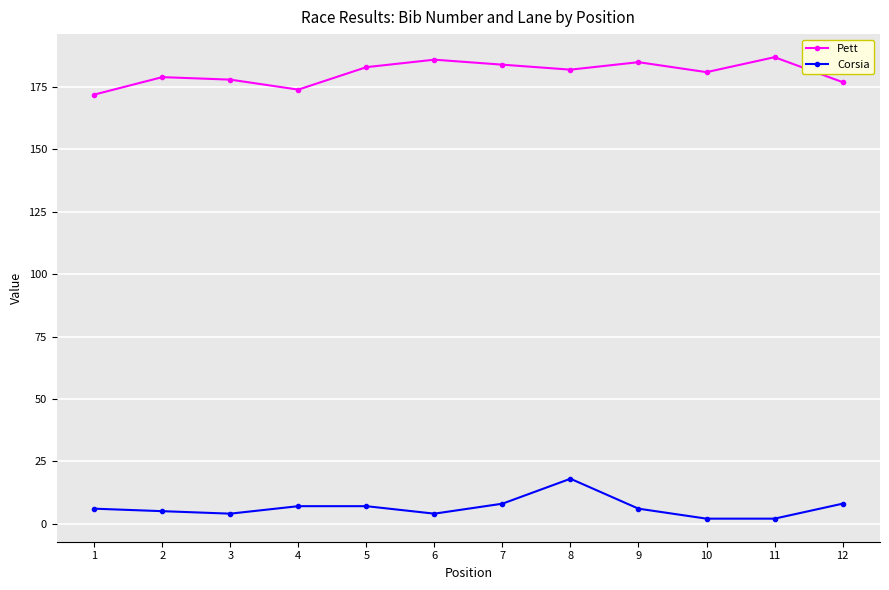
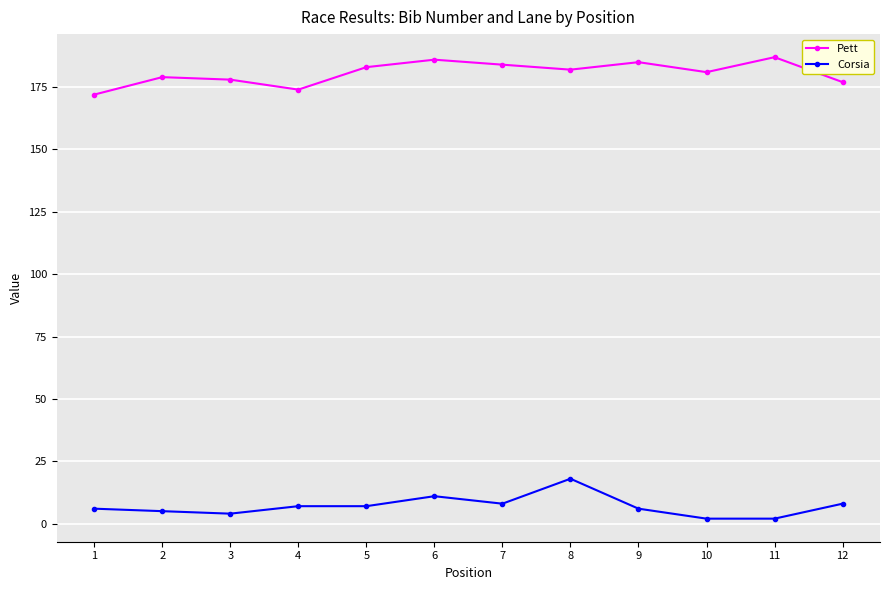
  {
    "Pett": {
      "1": 172,
      "2": 179,
      "3": 178,
      "4": 174,
      "5": 183,
      "6": 186,
      "7": 184,
      "8": 182,
      "9": 185,
      "10": 181,
      "11": 187,
      "12": 177
    },
    "Corsia": {
      "1": 6,
      "2": 5,
      "3": 4,
      "4": 7,
      "5": 7,
-     "6": 4,
+     "6": 11,
      "7": 8,
      "8": 18,
      "9": 6,
      "10": 2,
      "11": 2,
      "12": 8
    }
  }
